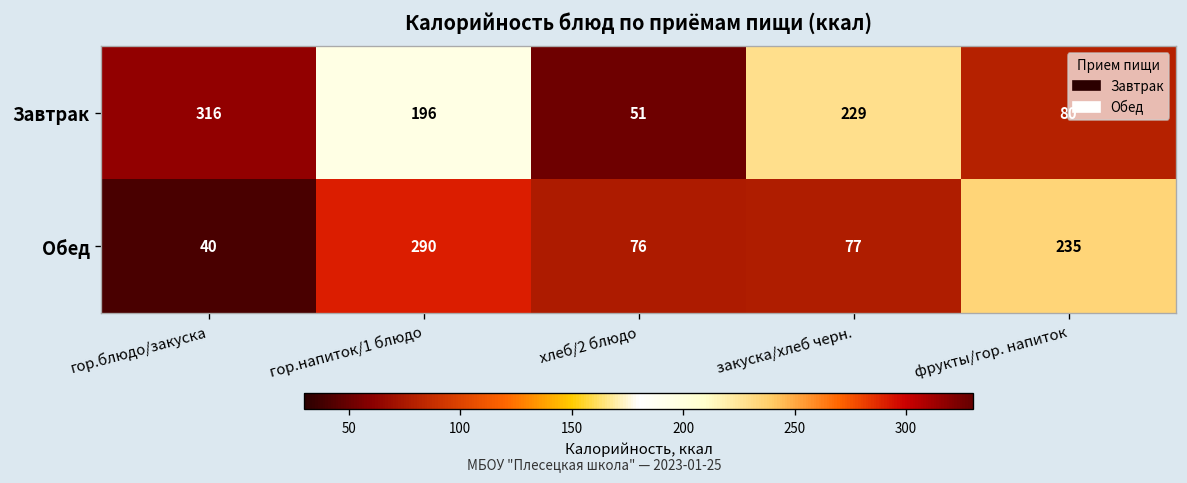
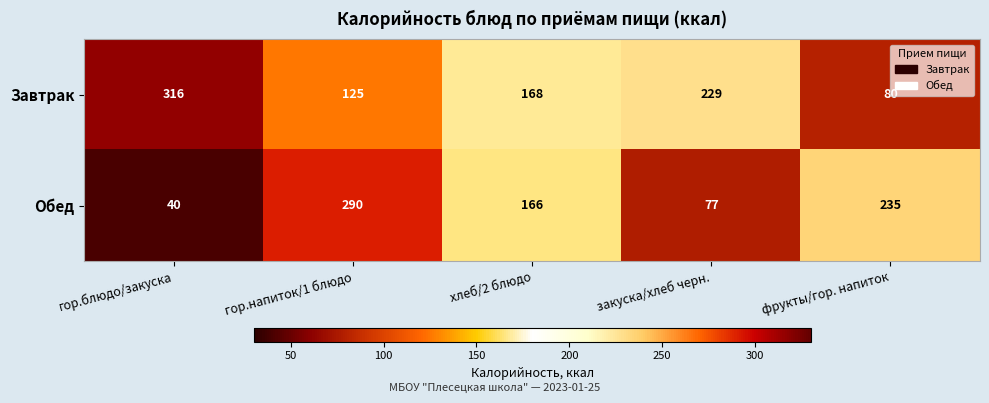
  {
    "Завтрак": {
      "гор.блюдо/закуска": 316,
-     "гор.напиток/1 блюдо": 196,
-     "хлеб/2 блюдо": 51,
+     "гор.напиток/1 блюдо": 125,
+     "хлеб/2 блюдо": 168,
      "закуска/хлеб черн.": 229
    },
    "Обед": {
      "гор.блюдо/закуска": 40,
      "гор.напиток/1 блюдо": 290,
-     "хлеб/2 блюдо": 76,
+     "хлеб/2 блюдо": 166,
      "закуска/хлеб черн.": 77,
      "фрукты/гор. напиток": 235
    }
  }
